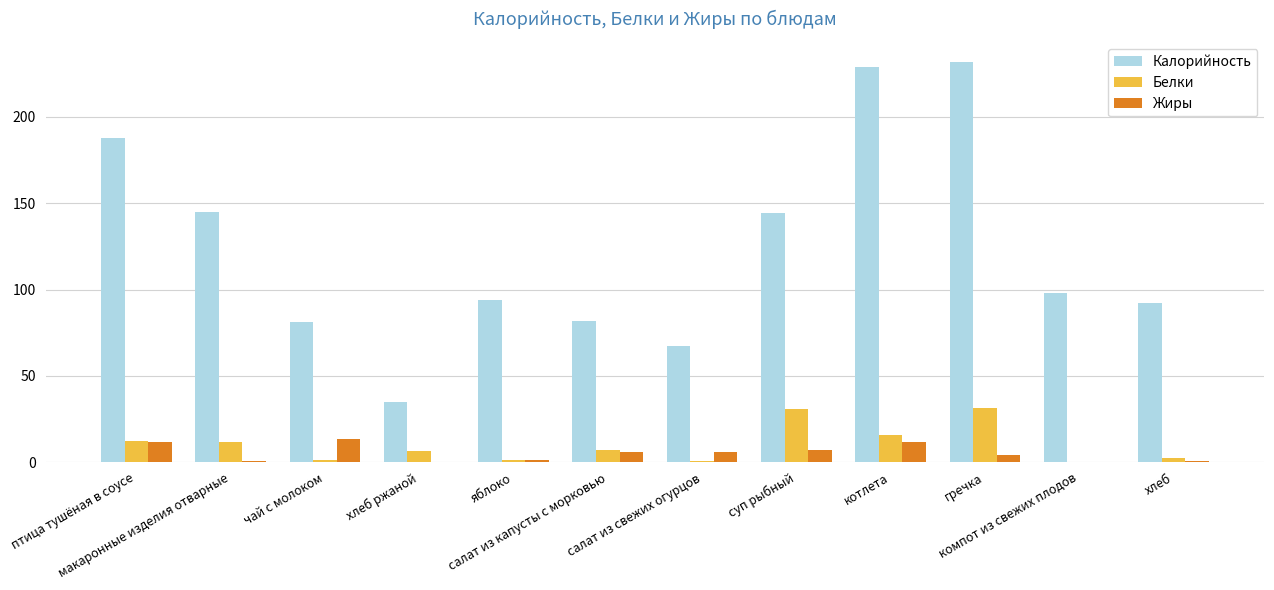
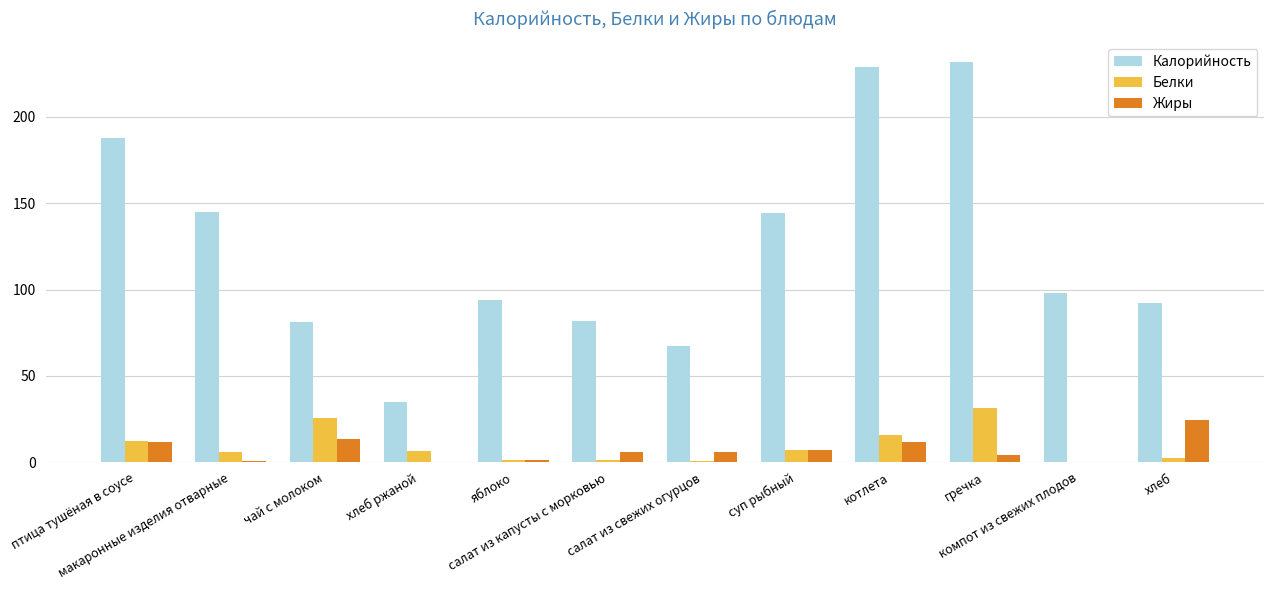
  {
    "Калорийность": {
      "птица тушёная в соусе": 188,
      "макаронные изделия отварные": 145,
      "чай с молоком": 81,
      "хлеб ржаной": 35,
      "яблоко": 94,
      "салат из капусты с морковью": 82,
      "салат из свежих огурцов": 67,
      "суп рыбный": 145,
      "котлета": 229,
      "гречка": 232,
      "компот из свежих плодов": 98,
      "хлеб": 92
    },
    "Белки": {
      "птица тушёная в соусе": 12,
-     "макаронные изделия отварные": 12,
-     "чай с молоком": 2,
+     "макаронные изделия отварные": 6,
+     "чай с молоком": 26,
      "хлеб ржаной": 7,
-     "салат из капусты с морковью": 7,
-     "суп рыбный": 31,
+     "салат из капусты с морковью": 1,
+     "суп рыбный": 7,
      "котлета": 16,
      "гречка": 32,
      "хлеб": 2
    },
    "Жиры": {
      "птица тушёная в соусе": 12,
      "чай с молоком": 13,
      "салат из капусты с морковью": 6,
      "салат из свежих огурцов": 6,
      "суп рыбный": 7,
      "котлета": 12,
      "гречка": 4,
-     "хлеб": 0
+     "хлеб": 25
    }
  }
